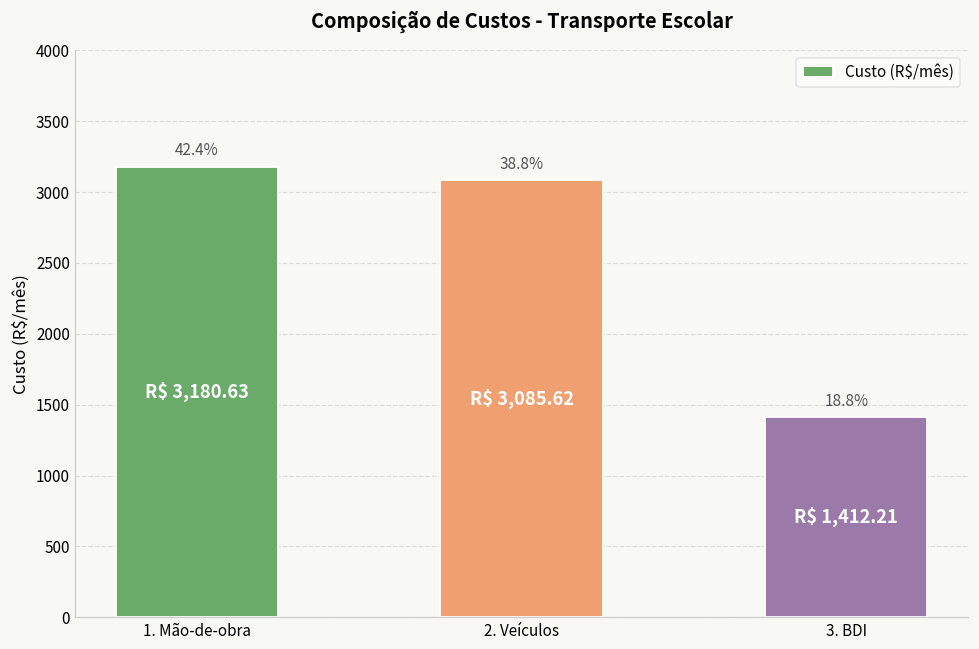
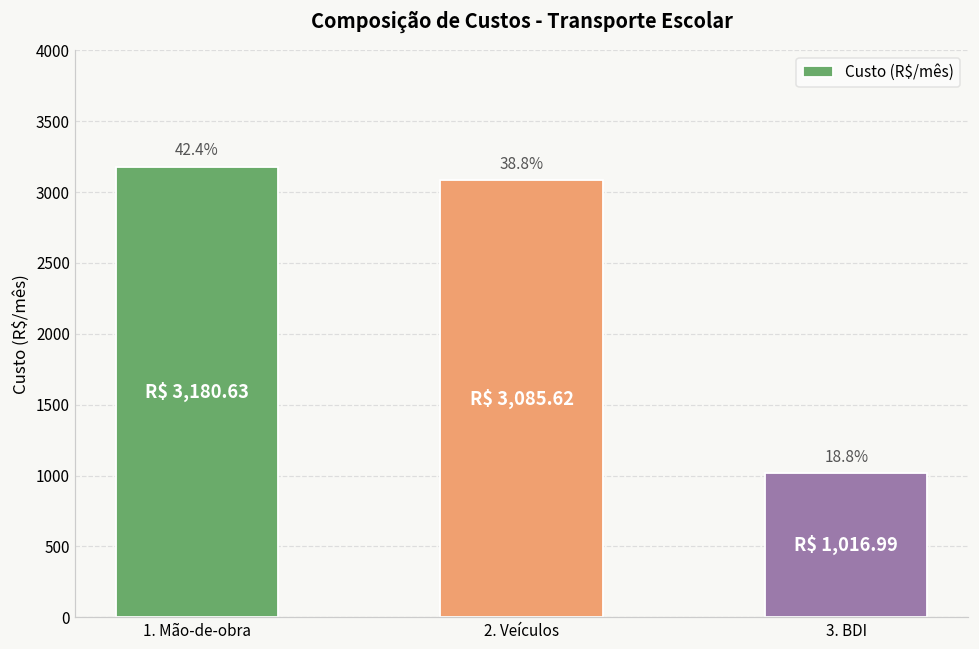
  {
    "1. Mão-de-obra": "3,180.63",
    "2. Veículos": "3,085.62",
-   "3. BDI": "1,412.21"
+   "3. BDI": "1,016.99"
  }
